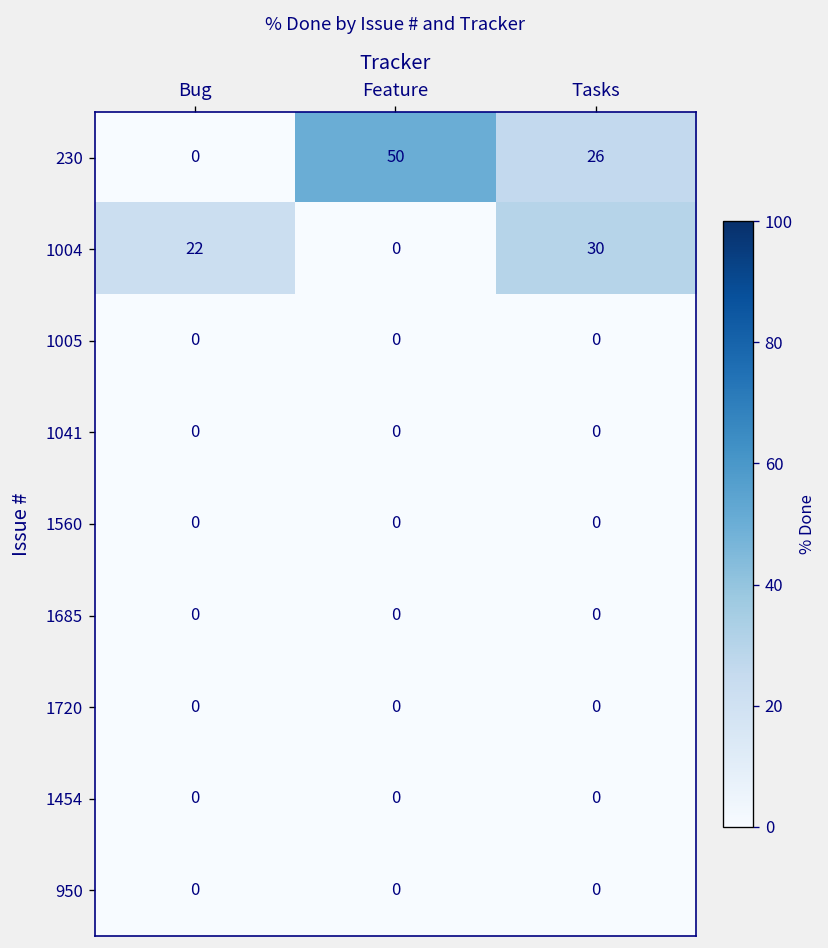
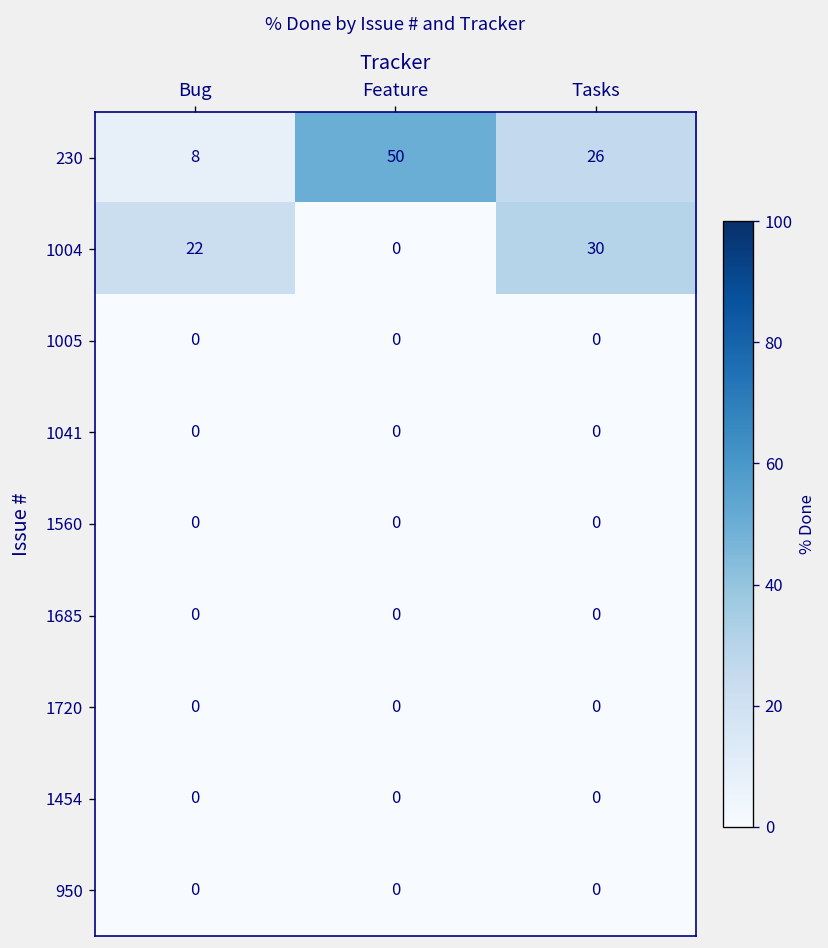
  {
    "230": {
-     "Bug": 0,
+     "Bug": 8,
      "Feature": 50,
      "Tasks": 26
    },
    "1004": {
      "Bug": 22,
      "Feature": 0,
      "Tasks": 30
    },
    "1005": {
      "Bug": 0,
      "Feature": 0,
      "Tasks": 0
    },
    "1041": {
      "Bug": 0,
      "Feature": 0,
      "Tasks": 0
    },
    "1560": {
      "Bug": 0,
      "Feature": 0,
      "Tasks": 0
    },
    "1685": {
      "Bug": 0,
      "Feature": 0,
      "Tasks": 0
    },
    "1720": {
      "Bug": 0,
      "Feature": 0,
      "Tasks": 0
    },
    "1454": {
      "Bug": 0,
      "Feature": 0,
      "Tasks": 0
    },
    "950": {
      "Bug": 0,
      "Feature": 0,
      "Tasks": 0
    }
  }
